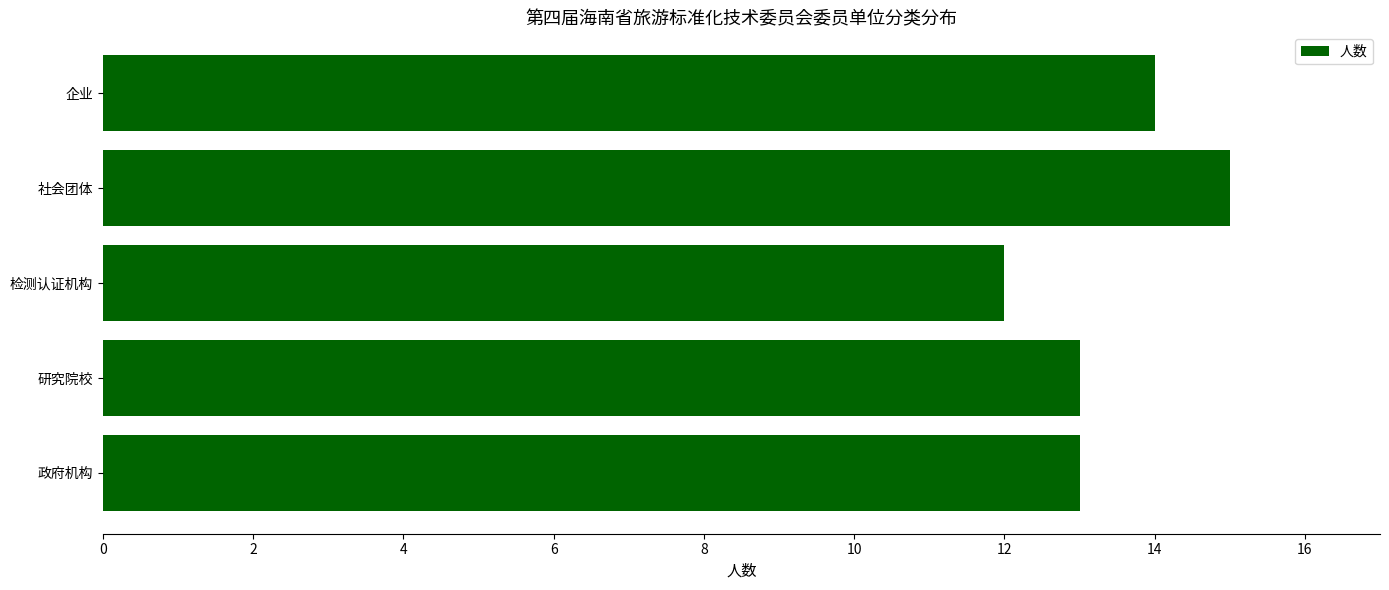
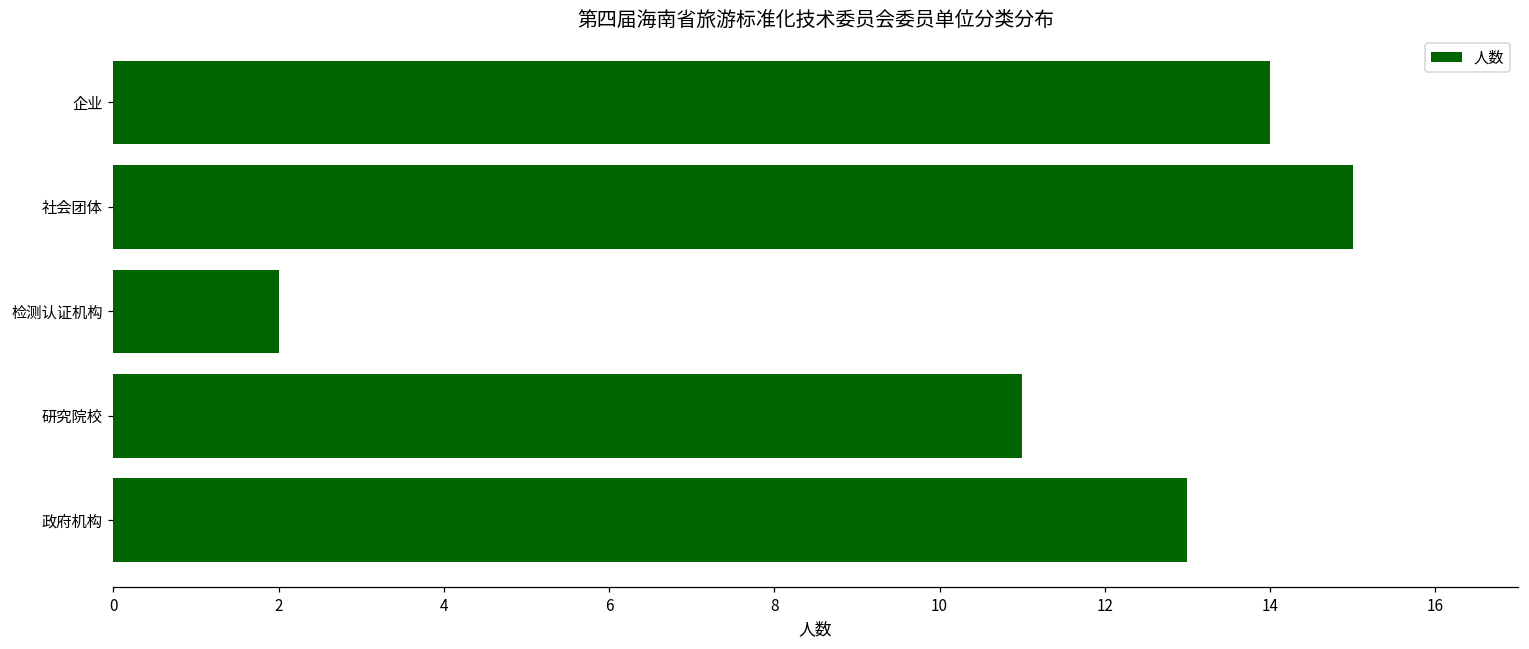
  {
    "企业": 14,
    "社会团体": 15,
-   "检测认证机构": 12,
-   "研究院校": 13,
+   "检测认证机构": 2,
+   "研究院校": 11,
    "政府机构": 13
  }
